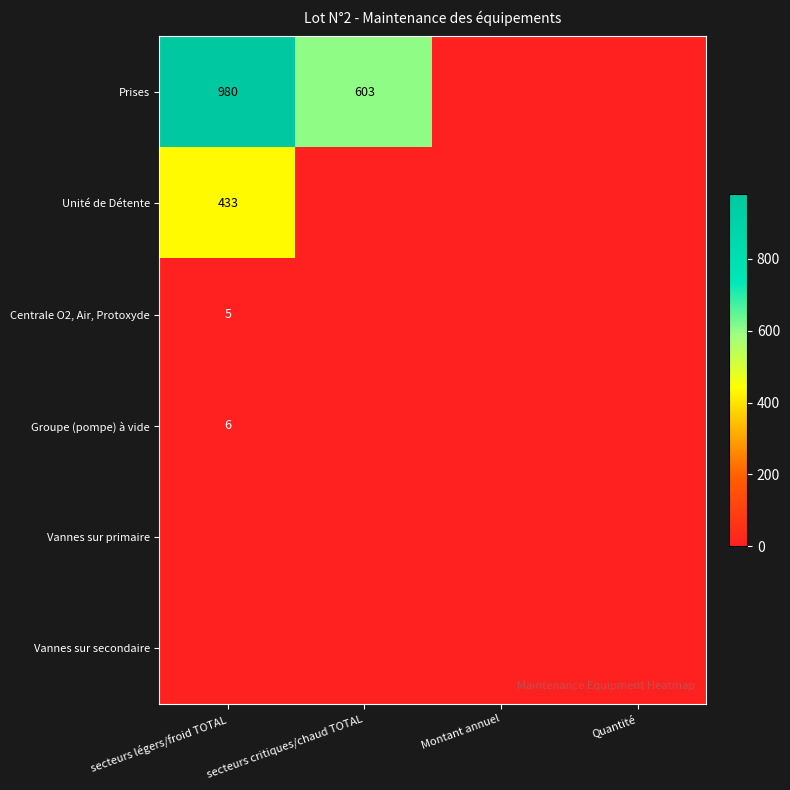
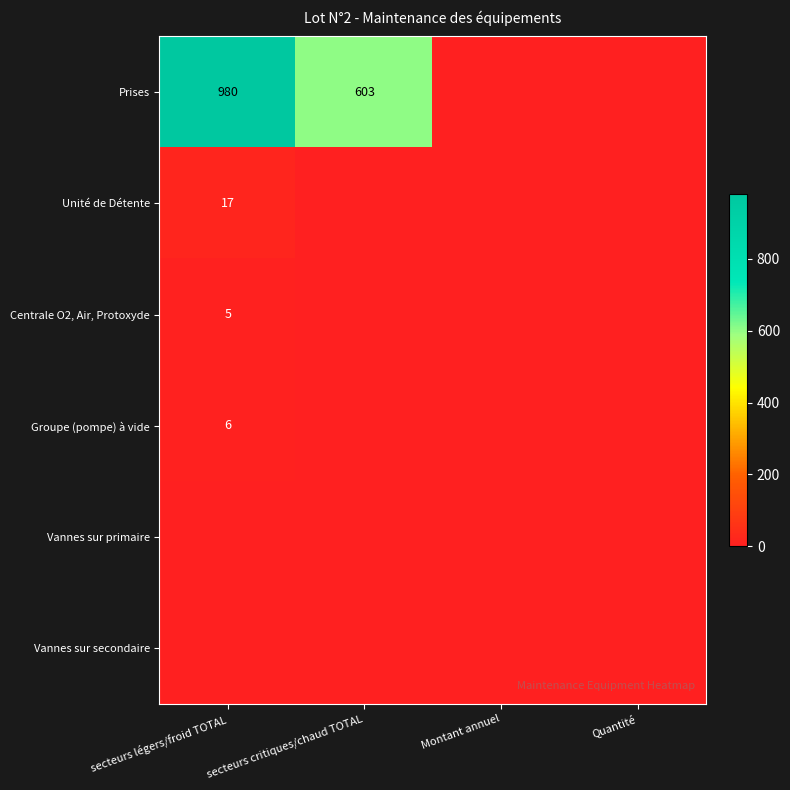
  {
    "Prises": {
      "secteurs légers/froid TOTAL": 980,
      "secteurs critiques/chaud TOTAL": 603
    },
    "Unité de Détente": {
-     "secteurs légers/froid TOTAL": 433
+     "secteurs légers/froid TOTAL": 17
    },
    "Centrale O2, Air, Protoxyde": {
      "secteurs légers/froid TOTAL": 5
    },
    "Groupe (pompe) à vide": {
      "secteurs légers/froid TOTAL": 6
    }
  }
